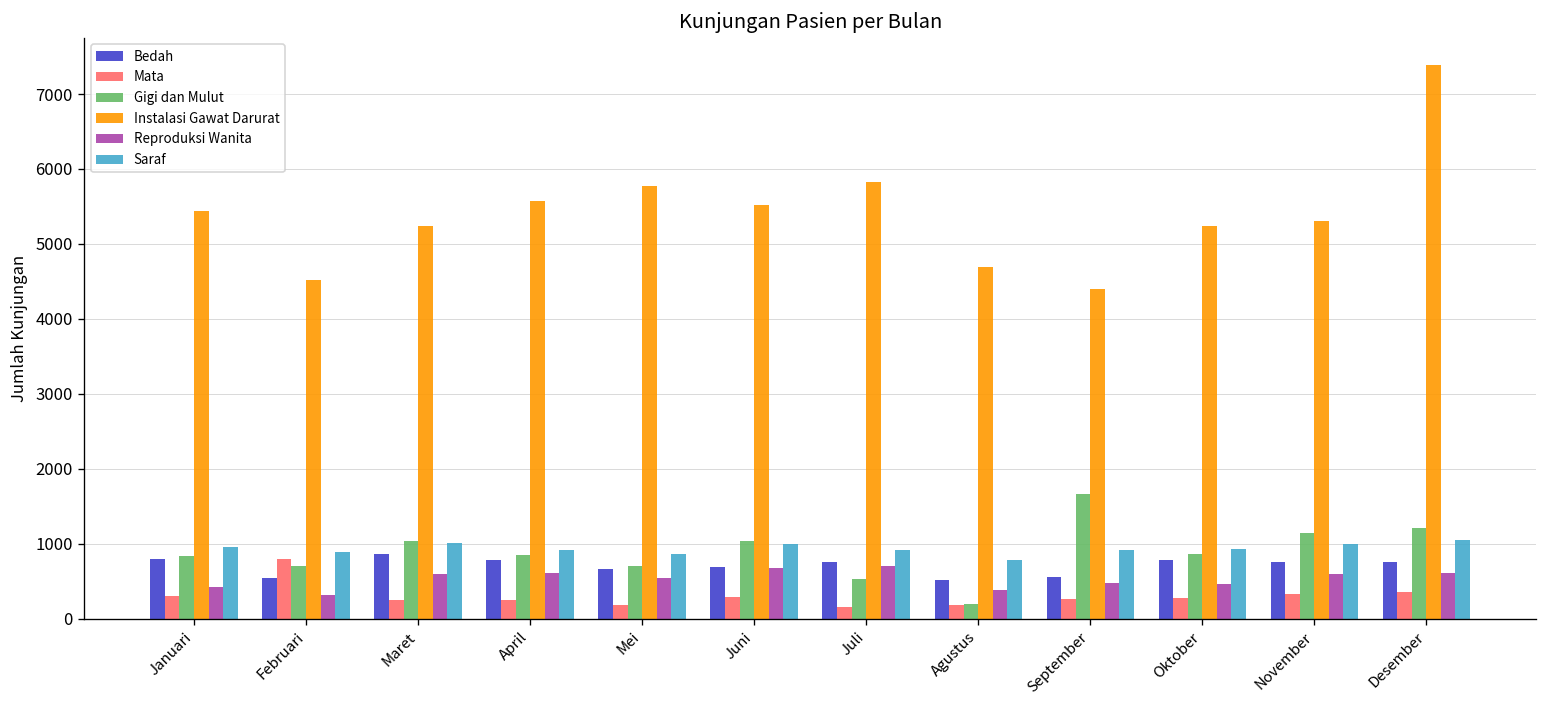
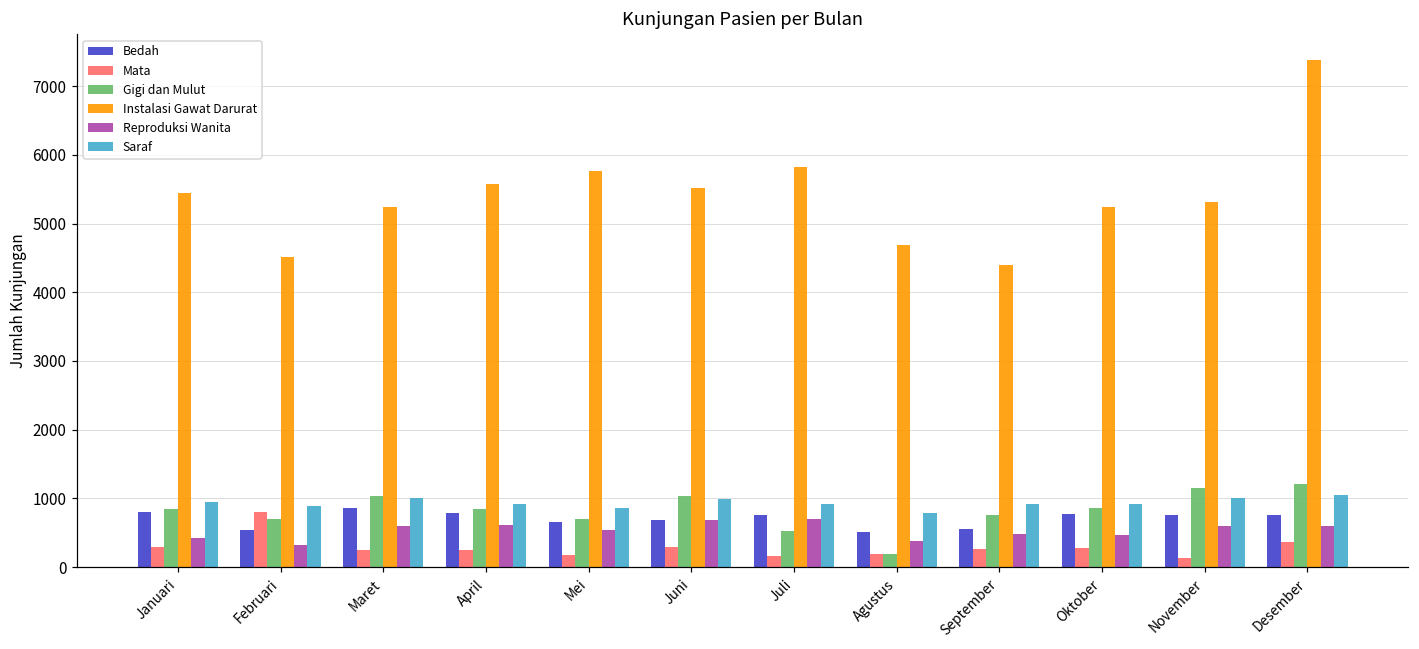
  {
    "Bedah": {
      "Januari": 800,
      "Februari": 500,
      "Maret": 900,
      "April": 800,
      "Mei": 700,
      "Juni": 700,
      "Juli": 800,
      "Agustus": 500,
      "September": 600,
      "Oktober": 800,
      "November": 800,
      "Desember": 800
    },
    "Mata": {
      "Januari": 300,
      "Februari": 800,
      "Maret": 300,
      "April": 300,
      "Mei": 200,
      "Juni": 300,
      "Juli": 200,
      "Agustus": 200,
      "September": 300,
      "Oktober": 300,
-     "November": 300,
+     "November": 100,
      "Desember": 400
    },
    "Gigi dan Mulut": {
      "Januari": 800,
      "Februari": 700,
      "Maret": 1000,
      "April": 800,
      "Mei": 700,
      "Juni": 1000,
      "Juli": 500,
      "Agustus": 200,
-     "September": 1700,
+     "September": 800,
      "Oktober": 900,
      "November": 1100,
      "Desember": 1200
    },
    "Instalasi Gawat Darurat": {
      "Januari": 5400,
      "Februari": 4500,
      "Maret": 5200,
      "April": 5600,
      "Mei": 5800,
      "Juni": 5500,
      "Juli": 5800,
      "Agustus": 4700,
      "September": 4400,
      "Oktober": 5200,
      "November": 5300,
      "Desember": 7400
    },
    "Reproduksi Wanita": {
      "Januari": 400,
      "Februari": 300,
      "Maret": 600,
      "April": 600,
      "Mei": 500,
      "Juni": 700,
      "Juli": 700,
      "Agustus": 400,
      "September": 500,
      "Oktober": 500,
      "November": 600,
      "Desember": 600
    },
    "Saraf": {
      "Januari": 1000,
      "Februari": 900,
      "Maret": 1000,
      "April": 900,
      "Mei": 900,
      "Juni": 1000,
      "Juli": 900,
      "Agustus": 800,
      "September": 900,
      "Oktober": 900,
      "November": 1000,
      "Desember": 1000
    }
  }
